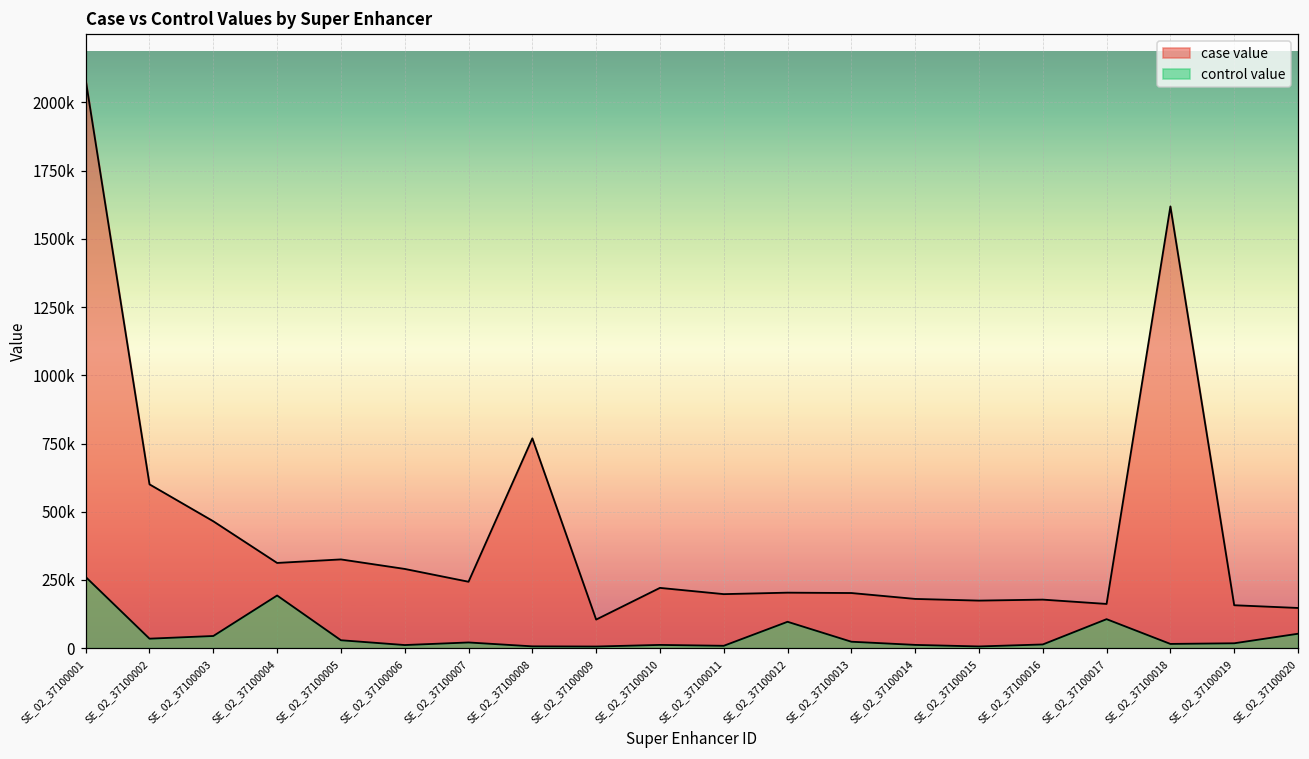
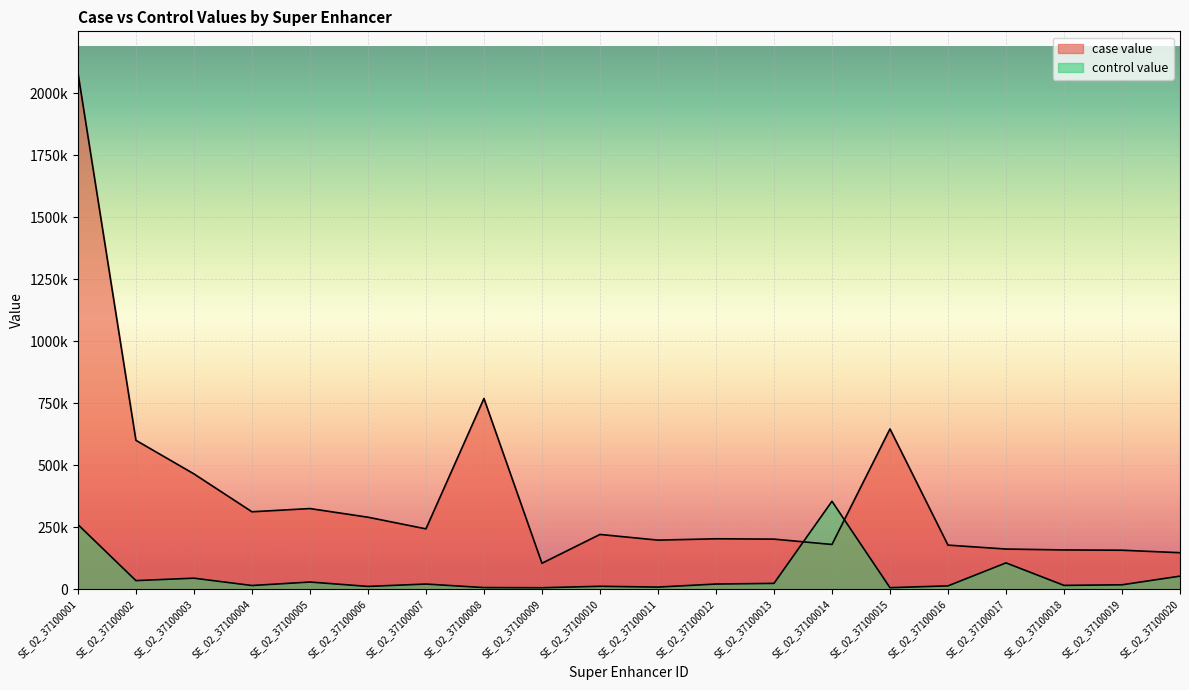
  {
    "case value": {
      "SE_02_37100001": 2080000,
      "SE_02_37100002": 600000,
      "SE_02_37100003": 460000,
      "SE_02_37100004": 310000,
      "SE_02_37100005": 330000,
      "SE_02_37100006": 290000,
      "SE_02_37100007": 240000,
      "SE_02_37100008": 770000,
      "SE_02_37100009": 100000,
      "SE_02_37100010": 220000,
      "SE_02_37100011": 200000,
      "SE_02_37100012": 200000,
      "SE_02_37100013": 200000,
      "SE_02_37100014": 180000,
-     "SE_02_37100015": 170000,
+     "SE_02_37100015": 650000,
      "SE_02_37100016": 180000,
      "SE_02_37100017": 160000,
-     "SE_02_37100018": 1620000,
+     "SE_02_37100018": 160000,
      "SE_02_37100019": 160000,
      "SE_02_37100020": 150000
    },
    "control value": {
      "SE_02_37100001": 260000,
      "SE_02_37100002": 30000,
      "SE_02_37100003": 40000,
-     "SE_02_37100004": 190000,
+     "SE_02_37100004": 10000,
      "SE_02_37100005": 30000,
      "SE_02_37100006": 10000,
      "SE_02_37100007": 20000,
      "SE_02_37100008": 10000,
      "SE_02_37100009": 10000,
      "SE_02_37100010": 10000,
      "SE_02_37100011": 10000,
-     "SE_02_37100012": 100000,
+     "SE_02_37100012": 20000,
      "SE_02_37100013": 20000,
-     "SE_02_37100014": 10000,
+     "SE_02_37100014": 350000,
      "SE_02_37100015": 10000,
      "SE_02_37100016": 10000,
      "SE_02_37100017": 110000,
      "SE_02_37100018": 20000,
      "SE_02_37100019": 20000,
      "SE_02_37100020": 50000
    }
  }
